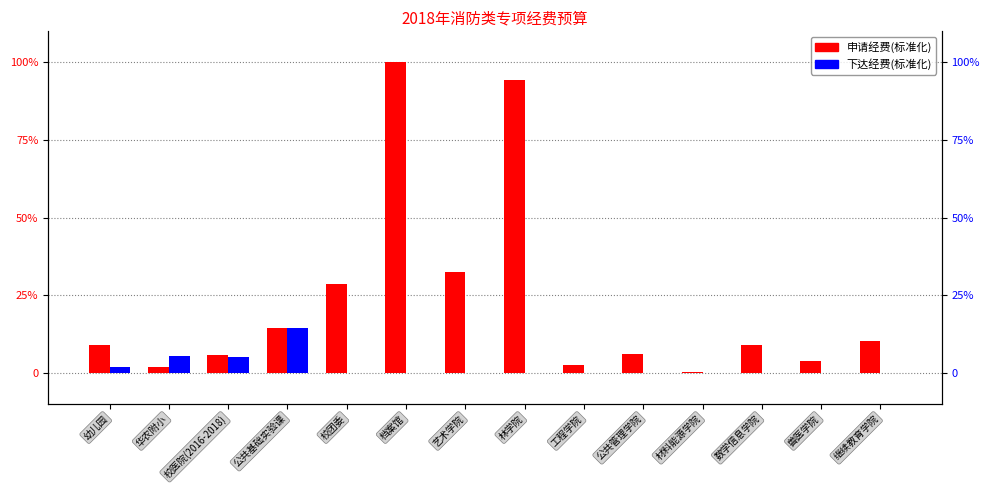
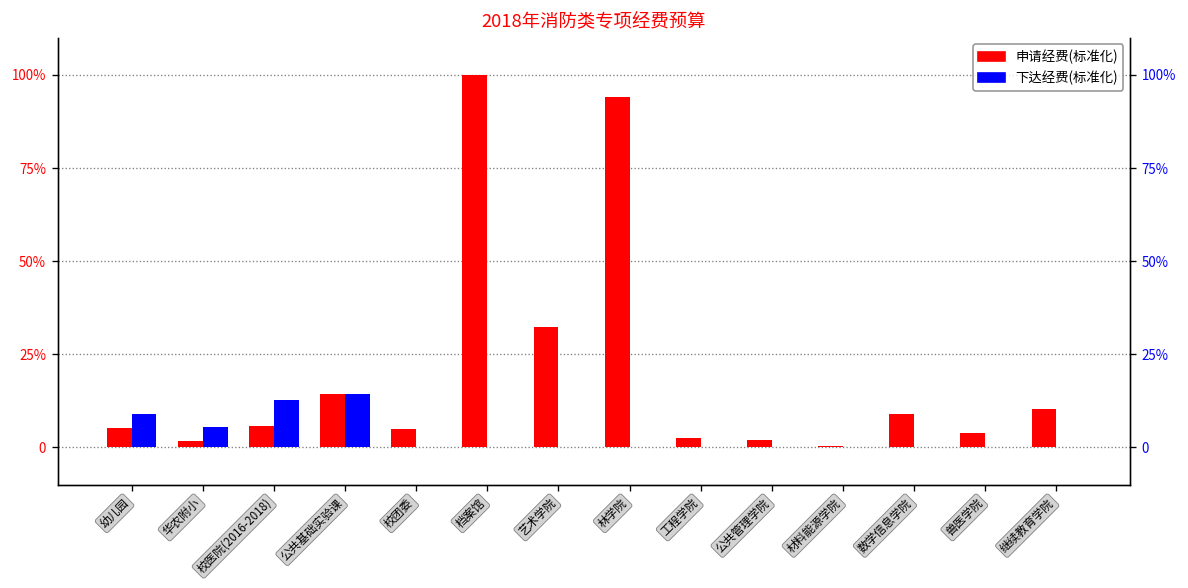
  {
    "申请经费(标准化)": {
-     "幼儿园": "9%",
+     "幼儿园": "5%",
      "华农附小": "2%",
      "校医院(2016-2018)": "6%",
      "公共基础实验课": "14%",
-     "校团委": "29%",
+     "校团委": "5%",
      "档案馆": "100%",
      "艺术学院": "32%",
      "林学院": "94%",
      "工程学院": "3%",
-     "公共管理学院": "6%",
+     "公共管理学院": "2%",
      "数学信息学院": "9%",
      "兽医学院": "4%",
      "继续教育学院": "10%"
    },
    "下达经费(标准化)": {
-     "幼儿园": "2%",
+     "幼儿园": "9%",
      "华农附小": "6%",
-     "校医院(2016-2018)": "5%",
+     "校医院(2016-2018)": "13%",
      "公共基础实验课": "14%",
      "校团委": "0%",
      "档案馆": "0%",
      "艺术学院": "0%",
      "林学院": "0%",
      "工程学院": "0%",
      "公共管理学院": "0%",
      "材料能源学院": "0%",
      "数学信息学院": "0%",
      "兽医学院": "0%",
      "继续教育学院": "0%"
    }
  }
